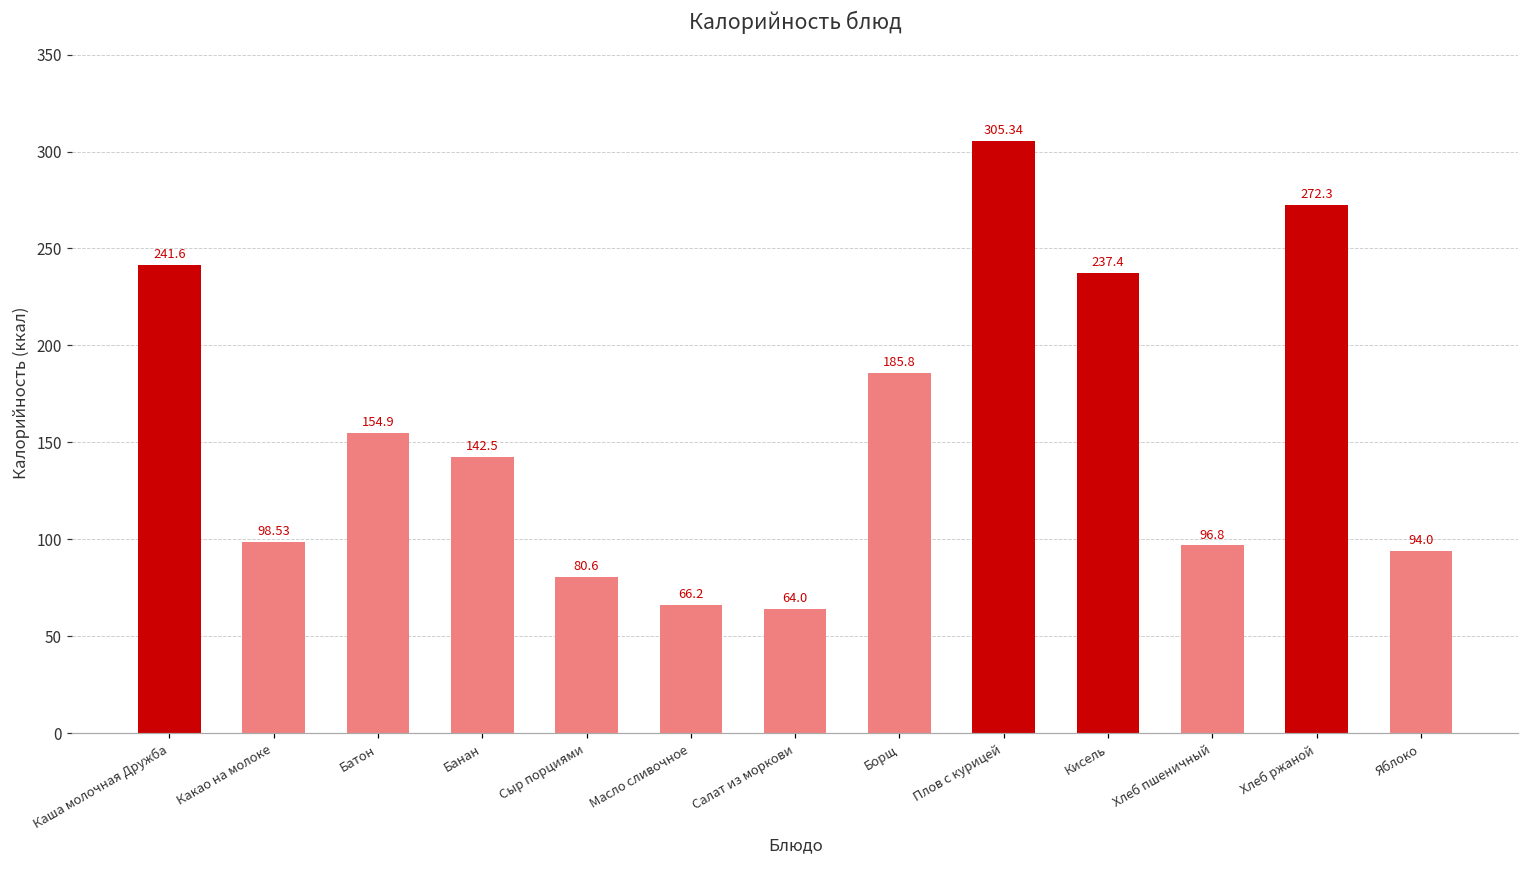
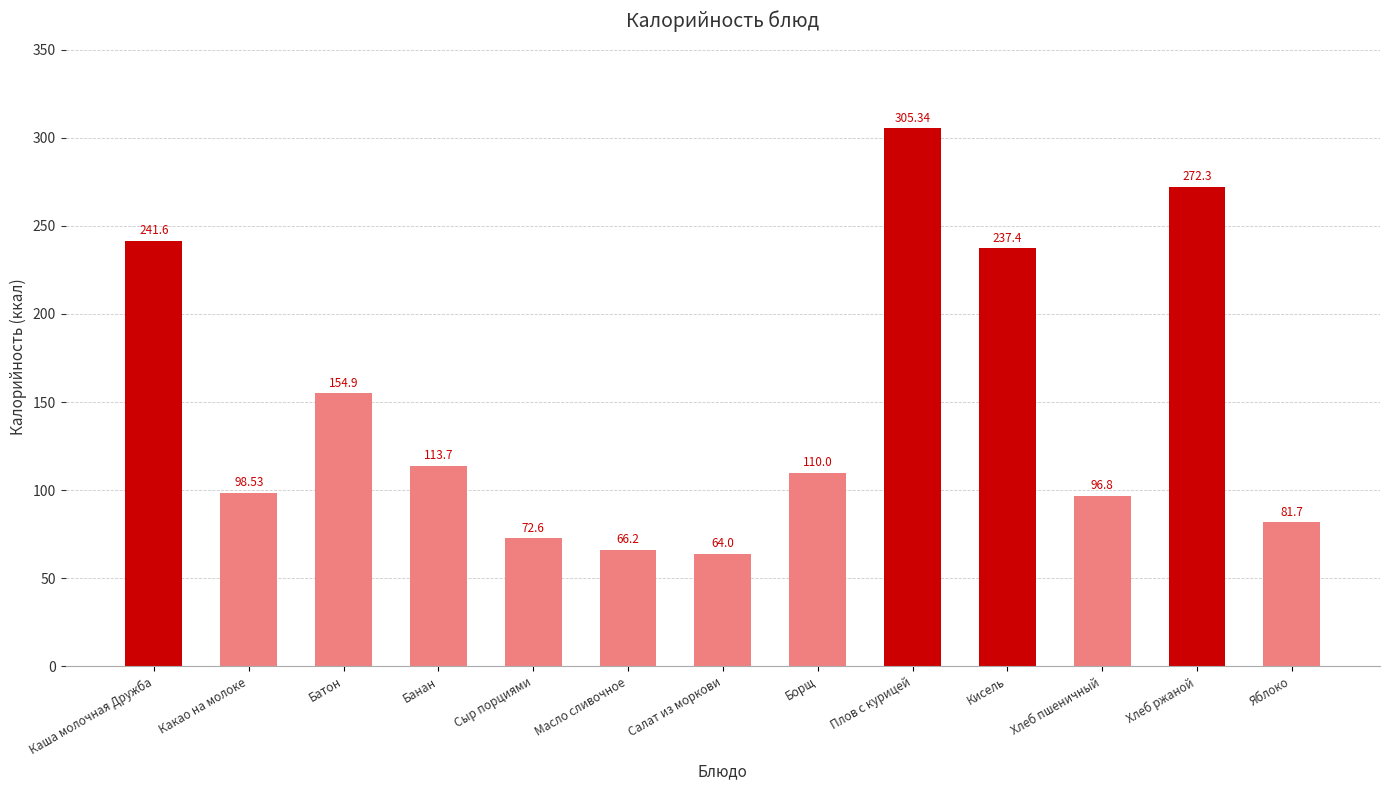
  {
    "Каша молочная Дружба": 241.6,
    "Какао на молоке": 98.53,
    "Батон": 154.9,
-   "Банан": 142.5,
-   "Сыр порциями": 80.6,
+   "Банан": 113.7,
+   "Сыр порциями": 72.6,
    "Масло сливочное": 66.2,
    "Салат из моркови": 64.0,
-   "Борщ": 185.8,
+   "Борщ": 110.0,
    "Плов с курицей": 305.34,
    "Кисель": 237.4,
    "Хлеб пшеничный": 96.8,
    "Хлеб ржаной": 272.3,
-   "Яблоко": 94.0
+   "Яблоко": 81.7
  }
